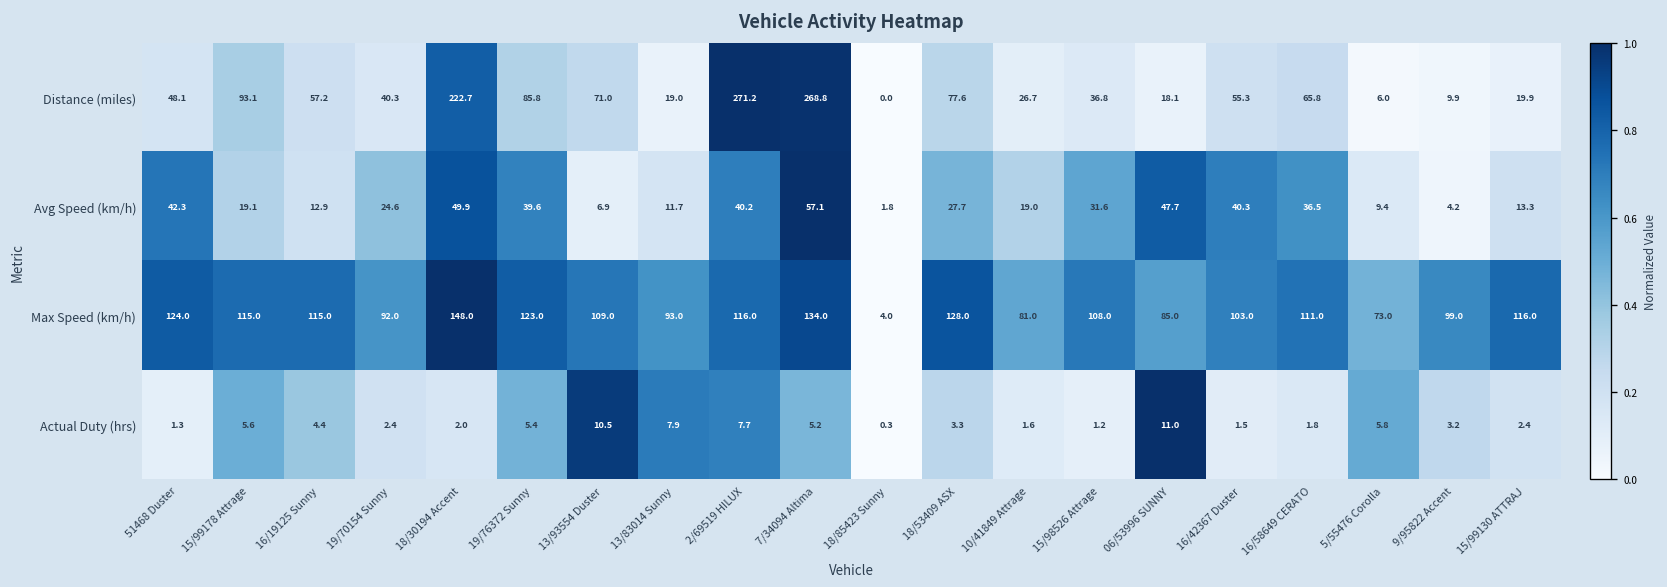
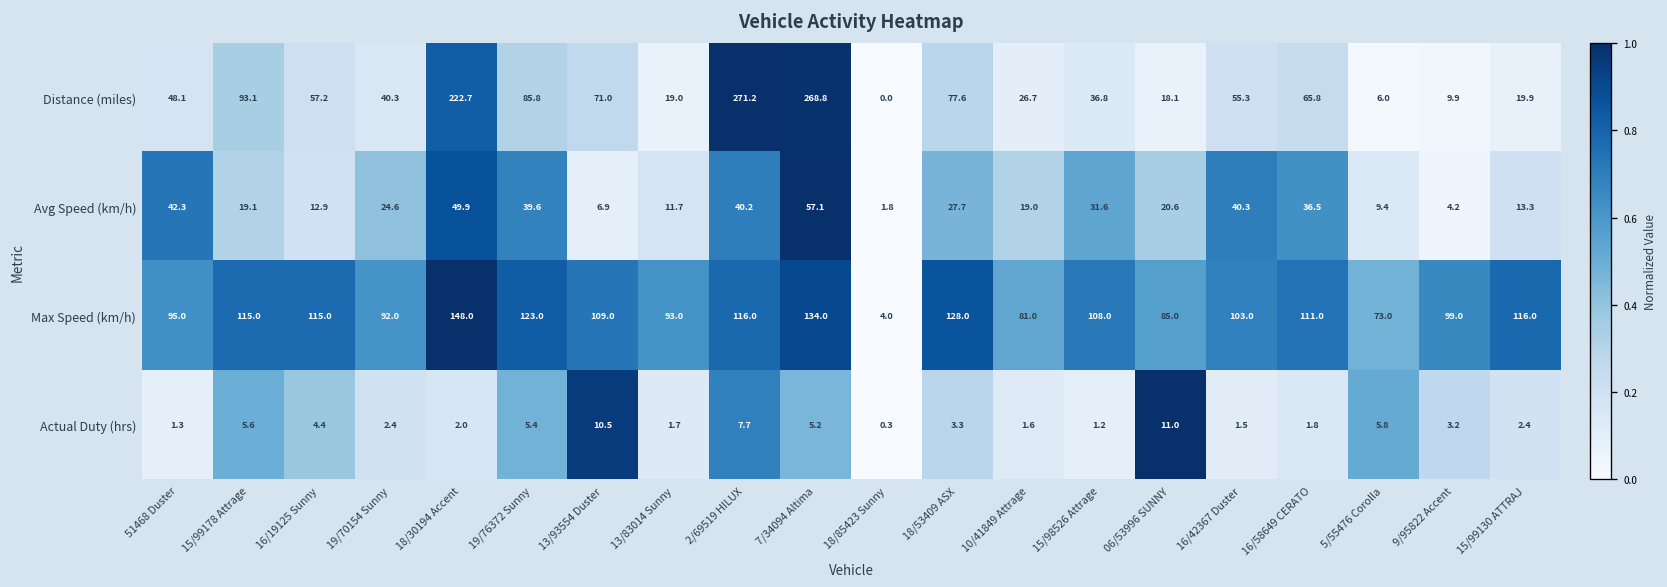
  {
    "Distance (miles)": {
      "51468 Duster": 48.1,
      "15/99178 Attrage": 93.1,
      "16/19125 Sunny": 57.2,
      "19/70154 Sunny": 40.3,
      "18/30194 Accent": 222.7,
      "19/76372 Sunny": 85.8,
      "13/93554 Duster": 71.0,
      "13/83014 Sunny": 19.0,
      "2/69519 HILUX": 271.2,
      "7/34094 Altima": 268.8,
      "18/85423 Sunny": 0.0,
      "18/53409 ASX": 77.6,
      "10/41849 Attrage": 26.7,
      "15/98526 Attrage": 36.8,
      "06/53996 SUNNY": 18.1,
      "16/42367 Duster": 55.3,
      "16/58649 CERATO": 65.8,
      "5/55476 Corolla": 6.0,
      "9/95822 Accent": 9.9,
      "15/99130 ATTRAJ": 19.9
    },
    "Avg Speed (km/h)": {
      "51468 Duster": 42.3,
      "15/99178 Attrage": 19.1,
      "16/19125 Sunny": 12.9,
      "19/70154 Sunny": 24.6,
      "18/30194 Accent": 49.9,
      "19/76372 Sunny": 39.6,
      "13/93554 Duster": 6.9,
      "13/83014 Sunny": 11.7,
      "2/69519 HILUX": 40.2,
      "7/34094 Altima": 57.1,
      "18/85423 Sunny": 1.8,
      "18/53409 ASX": 27.7,
      "10/41849 Attrage": 19.0,
      "15/98526 Attrage": 31.6,
-     "06/53996 SUNNY": 47.7,
+     "06/53996 SUNNY": 20.6,
      "16/42367 Duster": 40.3,
      "16/58649 CERATO": 36.5,
      "5/55476 Corolla": 9.4,
      "9/95822 Accent": 4.2,
      "15/99130 ATTRAJ": 13.3
    },
    "Max Speed (km/h)": {
-     "51468 Duster": 124.0,
+     "51468 Duster": 95.0,
      "15/99178 Attrage": 115.0,
      "16/19125 Sunny": 115.0,
      "19/70154 Sunny": 92.0,
      "18/30194 Accent": 148.0,
      "19/76372 Sunny": 123.0,
      "13/93554 Duster": 109.0,
      "13/83014 Sunny": 93.0,
      "2/69519 HILUX": 116.0,
      "7/34094 Altima": 134.0,
      "18/85423 Sunny": 4.0,
      "18/53409 ASX": 128.0,
      "10/41849 Attrage": 81.0,
      "15/98526 Attrage": 108.0,
      "06/53996 SUNNY": 85.0,
      "16/42367 Duster": 103.0,
      "16/58649 CERATO": 111.0,
      "5/55476 Corolla": 73.0,
      "9/95822 Accent": 99.0,
      "15/99130 ATTRAJ": 116.0
    },
    "Actual Duty (hrs)": {
      "51468 Duster": 1.3,
      "15/99178 Attrage": 5.6,
      "16/19125 Sunny": 4.4,
      "19/70154 Sunny": 2.4,
      "18/30194 Accent": 2.0,
      "19/76372 Sunny": 5.4,
      "13/93554 Duster": 10.5,
-     "13/83014 Sunny": 7.9,
+     "13/83014 Sunny": 1.7,
      "2/69519 HILUX": 7.7,
      "7/34094 Altima": 5.2,
      "18/85423 Sunny": 0.3,
      "18/53409 ASX": 3.3,
      "10/41849 Attrage": 1.6,
      "15/98526 Attrage": 1.2,
      "06/53996 SUNNY": 11.0,
      "16/42367 Duster": 1.5,
      "16/58649 CERATO": 1.8,
      "5/55476 Corolla": 5.8,
      "9/95822 Accent": 3.2,
      "15/99130 ATTRAJ": 2.4
    }
  }
